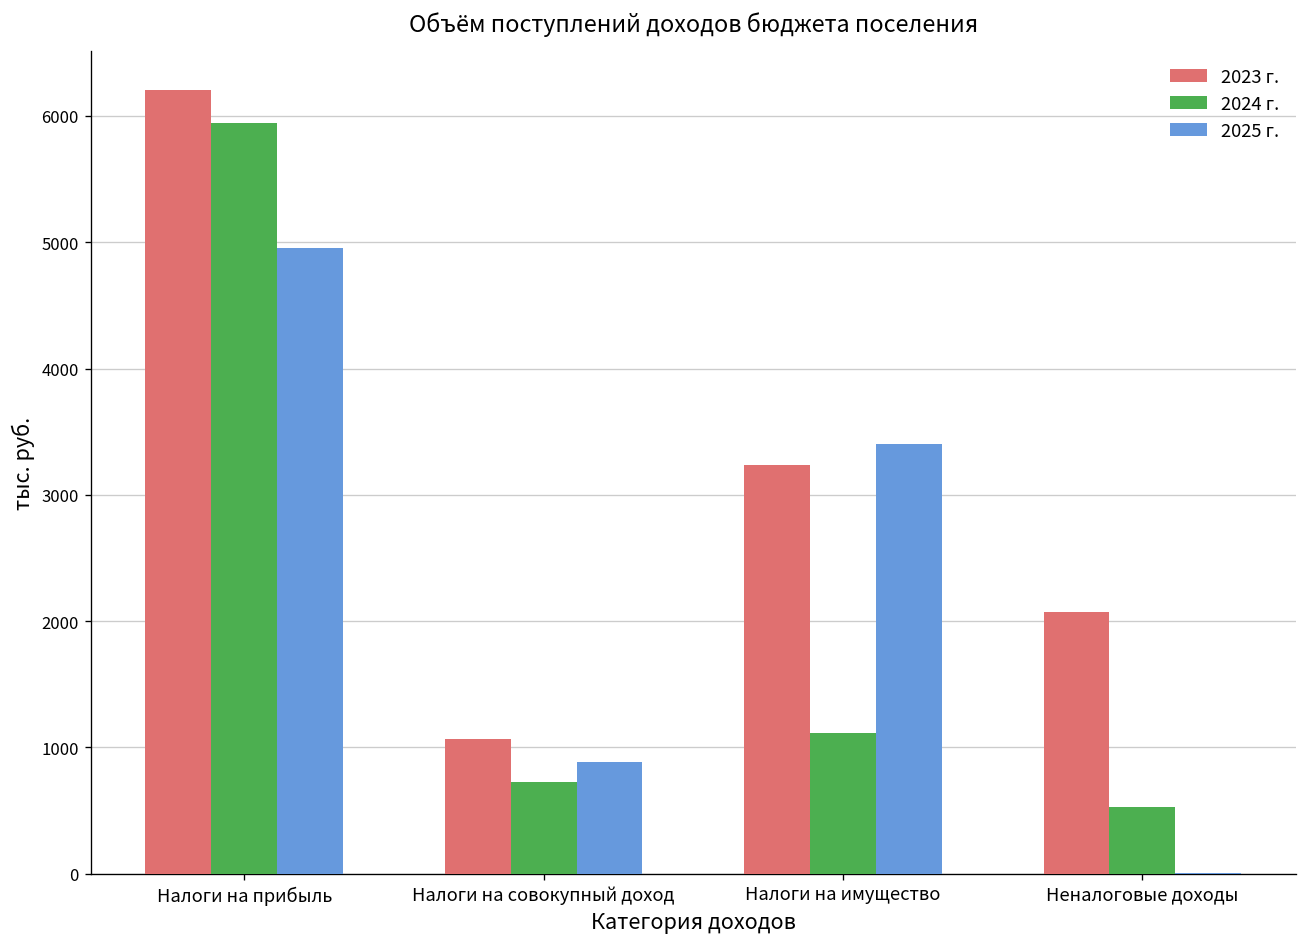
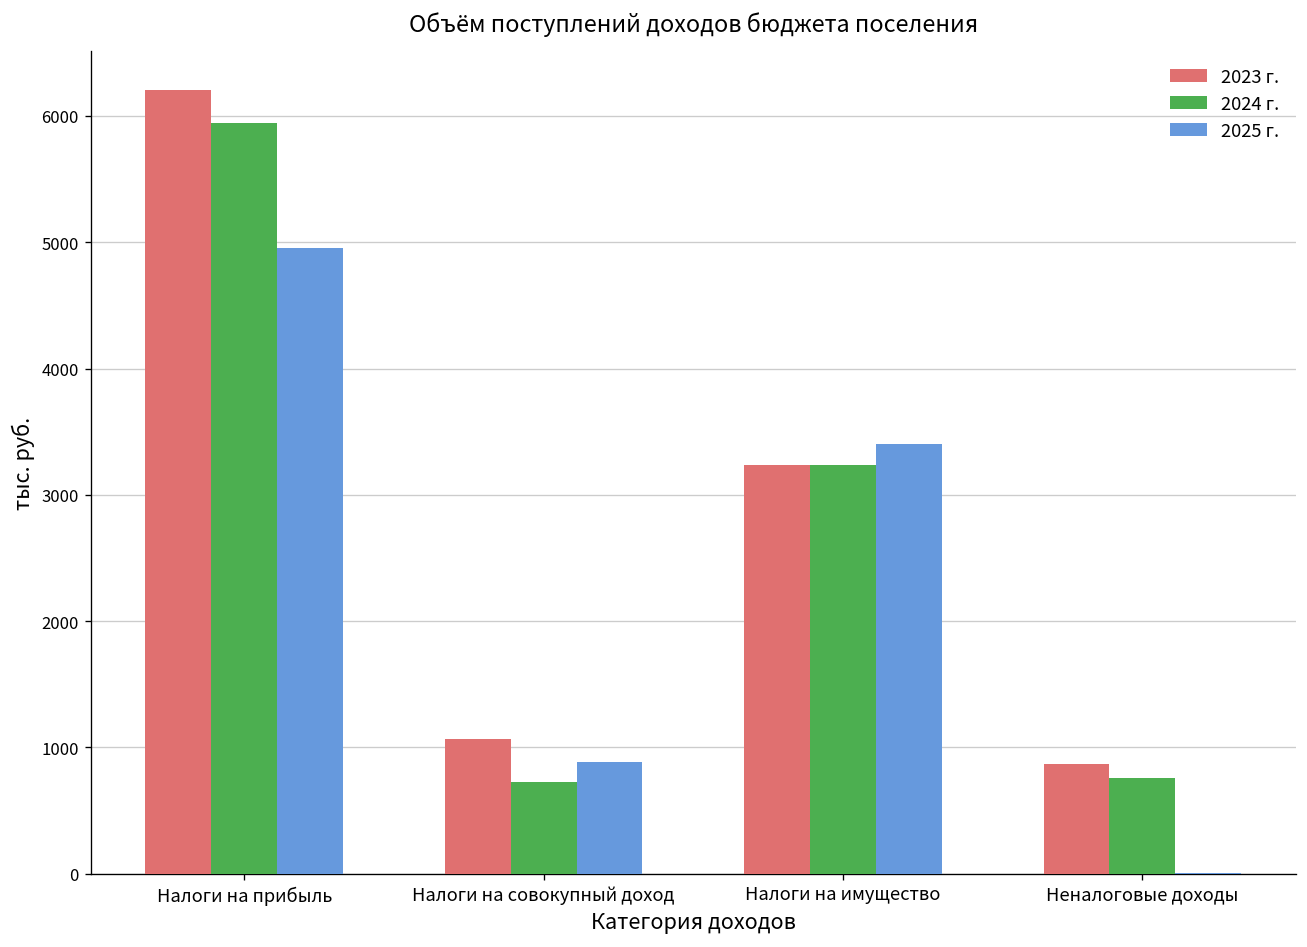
  {
    "2023 г.": {
      "Налоги на прибыль": 6200,
      "Налоги на совокупный доход": 1070,
      "Налоги на имущество": 3240,
-     "Неналоговые доходы": 2070
+     "Неналоговые доходы": 870
    },
    "2024 г.": {
      "Налоги на прибыль": 5940,
      "Налоги на совокупный доход": 720,
-     "Налоги на имущество": 1120,
-     "Неналоговые доходы": 530
+     "Налоги на имущество": 3240,
+     "Неналоговые доходы": 760
    },
    "2025 г.": {
      "Налоги на прибыль": 4960,
      "Налоги на совокупный доход": 890,
      "Налоги на имущество": 3400
    }
  }
